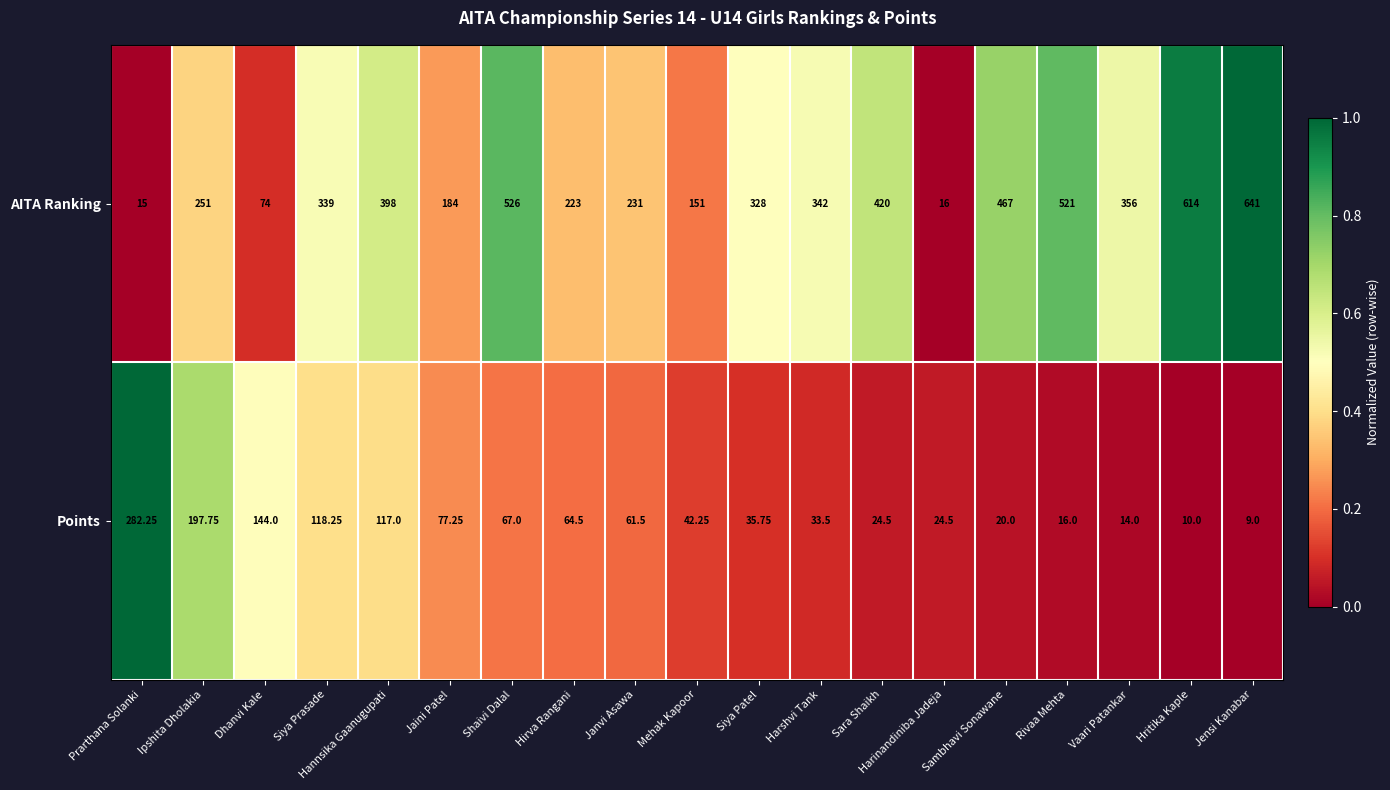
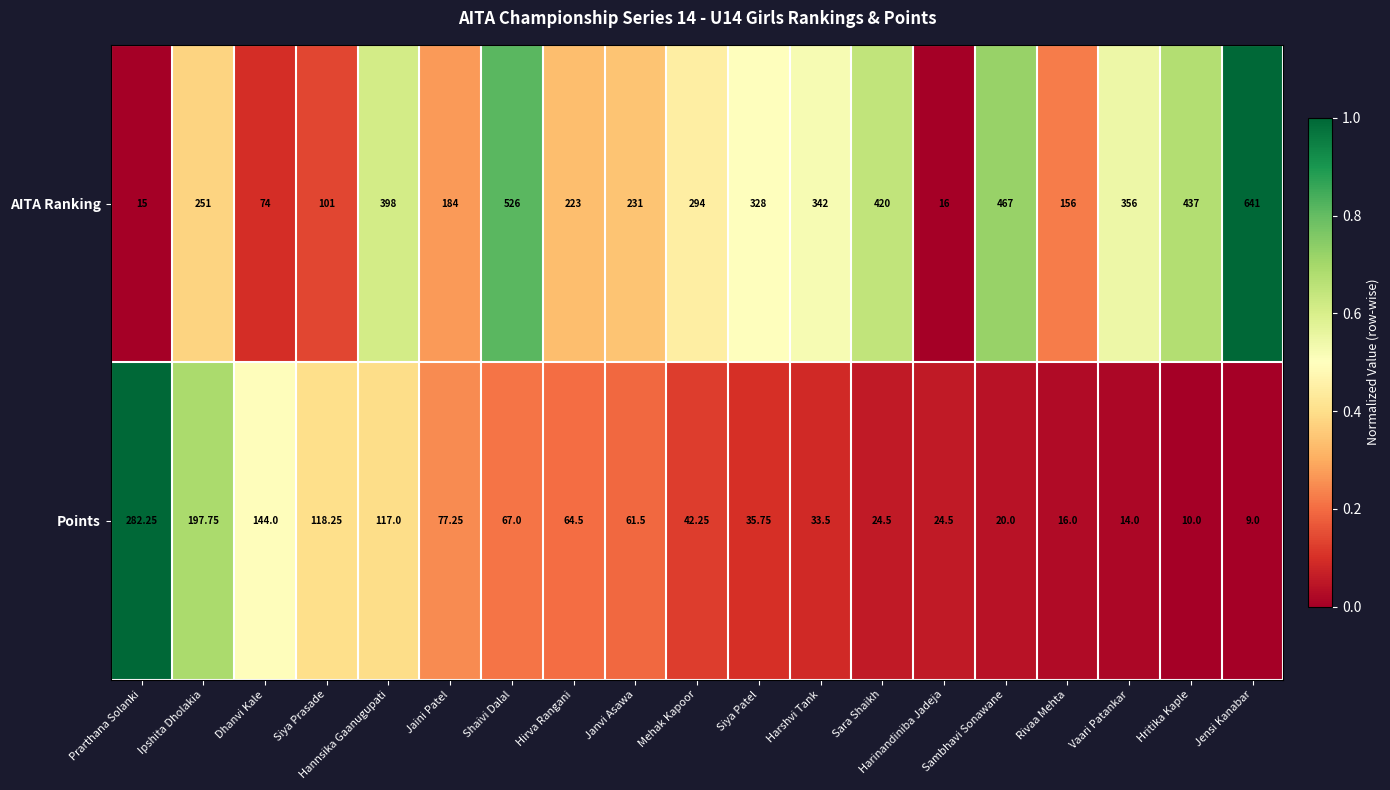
  {
    "AITA Ranking": {
      "Prarthana Solanki": 15,
      "Ipshita Dholakia": 251,
      "Dhanvi Kale": 74,
-     "Siya Prasade": 339,
+     "Siya Prasade": 101,
      "Hannsika Gaanugupati": 398,
      "Jaini Patel": 184,
      "Shaivi Dalal": 526,
      "Hirva Rangani": 223,
      "Janvi Asawa": 231,
-     "Mehak Kapoor": 151,
+     "Mehak Kapoor": 294,
      "Siya Patel": 328,
      "Harshvi Tank": 342,
      "Sara Shaikh": 420,
      "Harinandiniba Jadeja": 16,
      "Sambhavi Sonawane": 467,
-     "Rivaa Mehta": 521,
+     "Rivaa Mehta": 156,
      "Vaari Patankar": 356,
-     "Hritika Kaple": 614,
+     "Hritika Kaple": 437,
      "Jensi Kanabar": 641
    },
    "Points": {
      "Prarthana Solanki": 282.25,
      "Ipshita Dholakia": 197.75,
      "Dhanvi Kale": 144.0,
      "Siya Prasade": 118.25,
      "Hannsika Gaanugupati": 117.0,
      "Jaini Patel": 77.25,
      "Shaivi Dalal": 67.0,
      "Hirva Rangani": 64.5,
      "Janvi Asawa": 61.5,
      "Mehak Kapoor": 42.25,
      "Siya Patel": 35.75,
      "Harshvi Tank": 33.5,
      "Sara Shaikh": 24.5,
      "Harinandiniba Jadeja": 24.5,
      "Sambhavi Sonawane": 20.0,
      "Rivaa Mehta": 16.0,
      "Vaari Patankar": 14.0,
      "Hritika Kaple": 10.0,
      "Jensi Kanabar": 9.0
    }
  }
